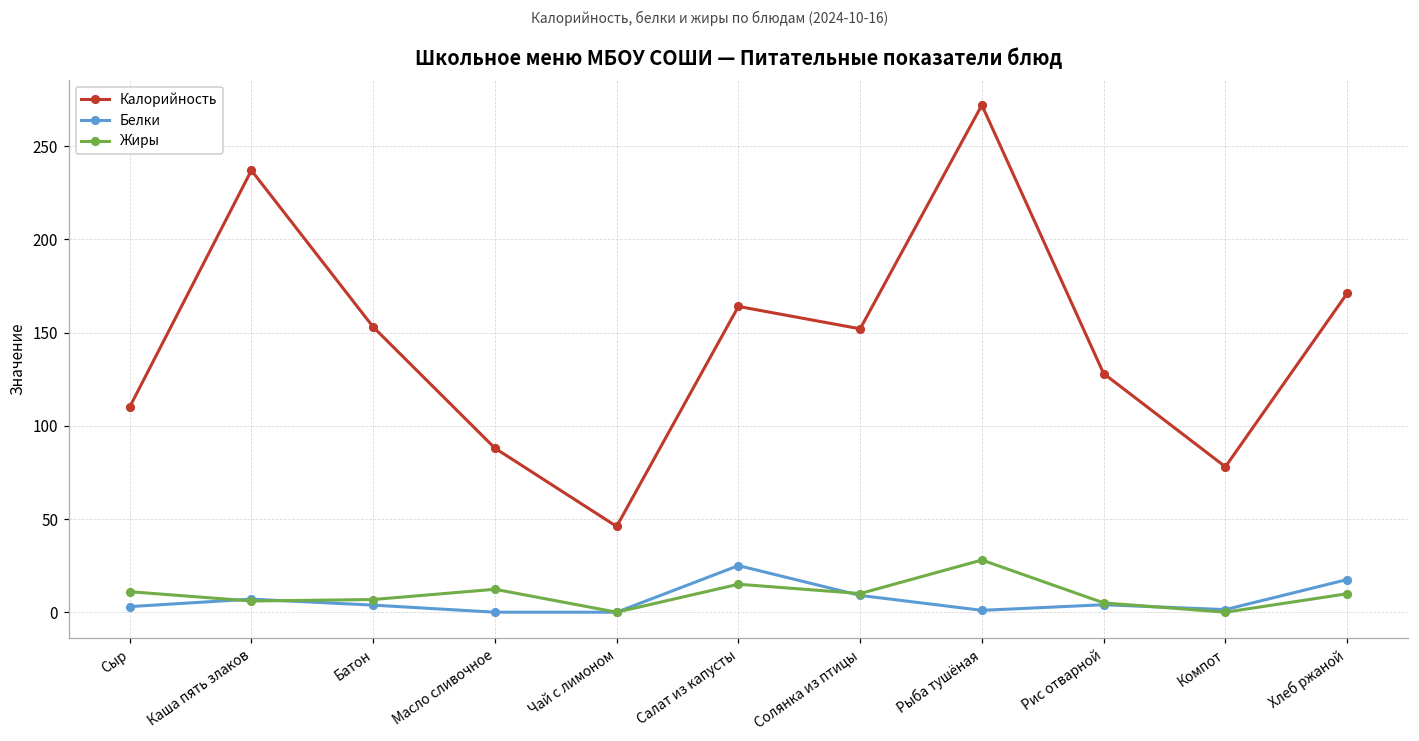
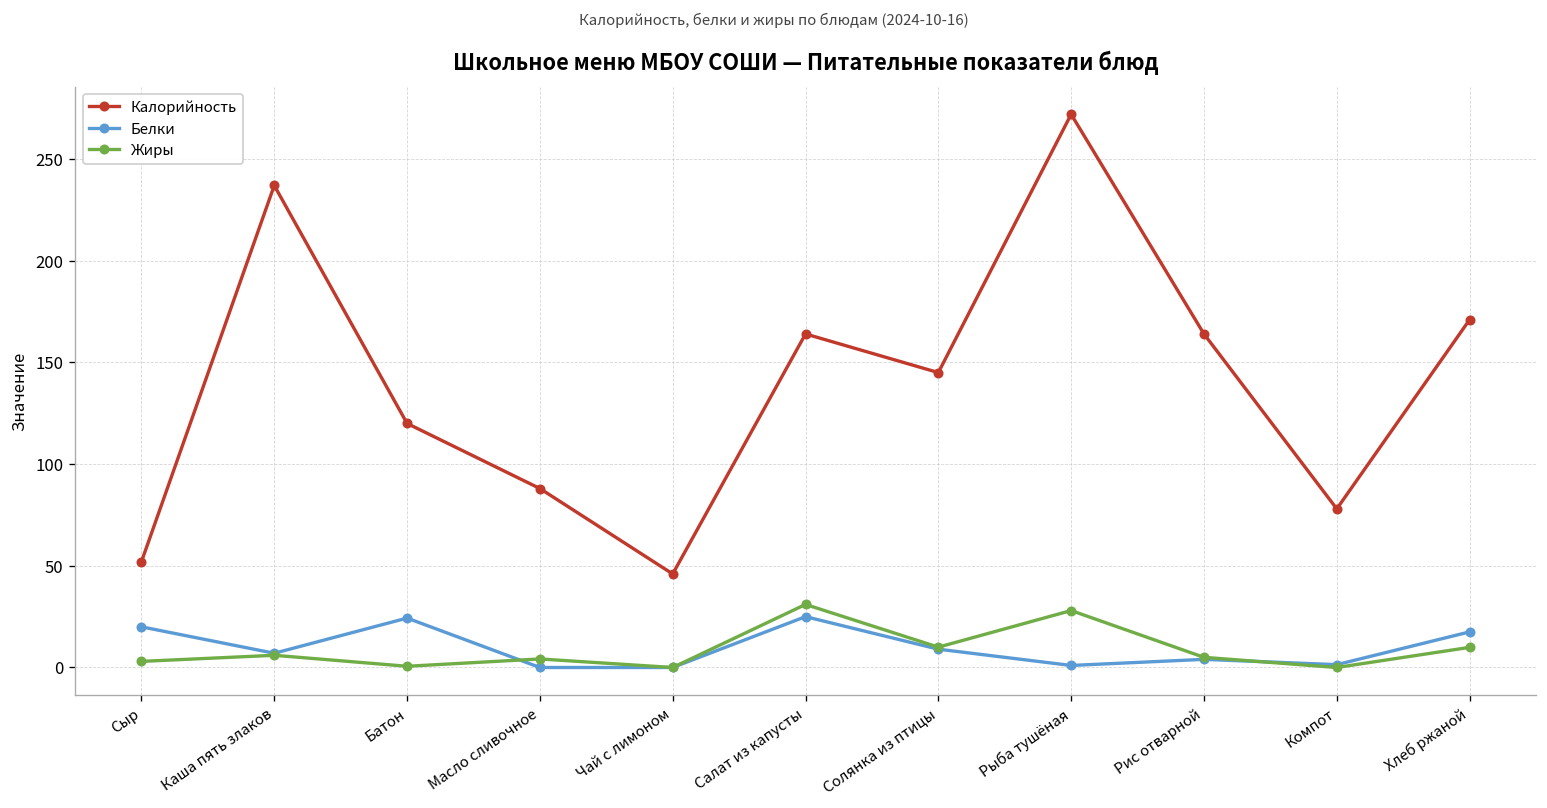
  {
    "Калорийность": {
-     "Сыр": 110,
+     "Сыр": 52,
      "Каша пять злаков": 237,
-     "Батон": 153,
+     "Батон": 120,
      "Масло сливочное": 88,
      "Чай с лимоном": 46,
      "Салат из капусты": 164,
-     "Солянка из птицы": 152,
+     "Солянка из птицы": 145,
      "Рыба тушёная": 272,
-     "Рис отварной": 128,
+     "Рис отварной": 164,
      "Компот": 78,
      "Хлеб ржаной": 171
    },
    "Белки": {
-     "Сыр": 3,
-     "Батон": 4,
+     "Сыр": 20,
+     "Батон": 24,
      "Масло сливочное": 0,
      "Салат из капусты": 25,
      "Рыба тушёная": 1,
      "Хлеб ржаной": 18
    },
    "Жиры": {
-     "Сыр": 11,
-     "Батон": 7,
-     "Масло сливочное": 12,
-     "Салат из капусты": 15,
+     "Сыр": 3,
+     "Батон": 1,
+     "Масло сливочное": 4,
+     "Салат из капусты": 31,
      "Рыба тушёная": 28,
      "Хлеб ржаной": 10
    }
  }
